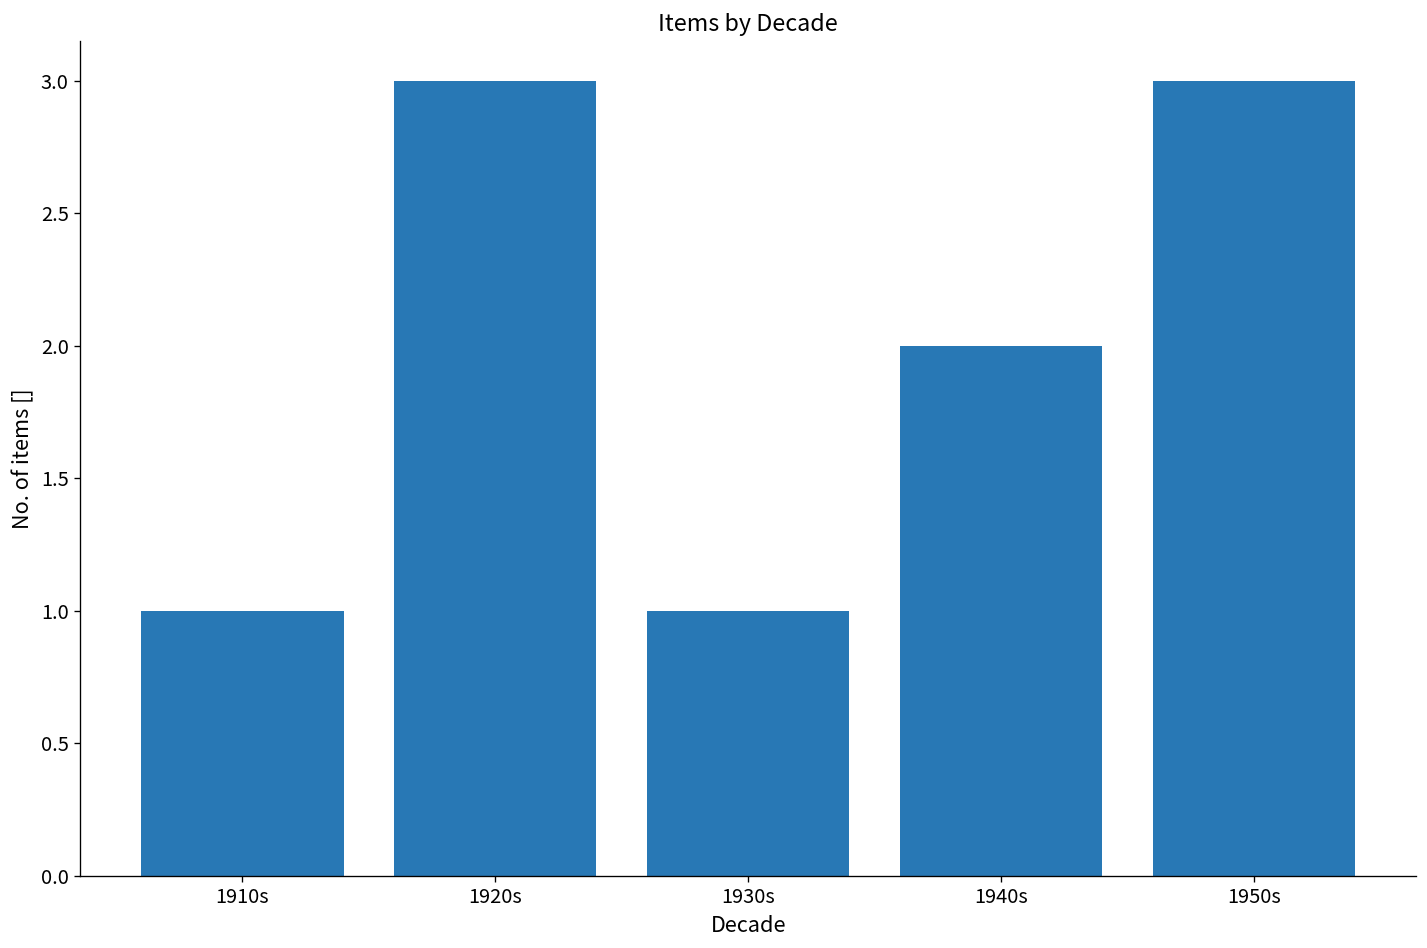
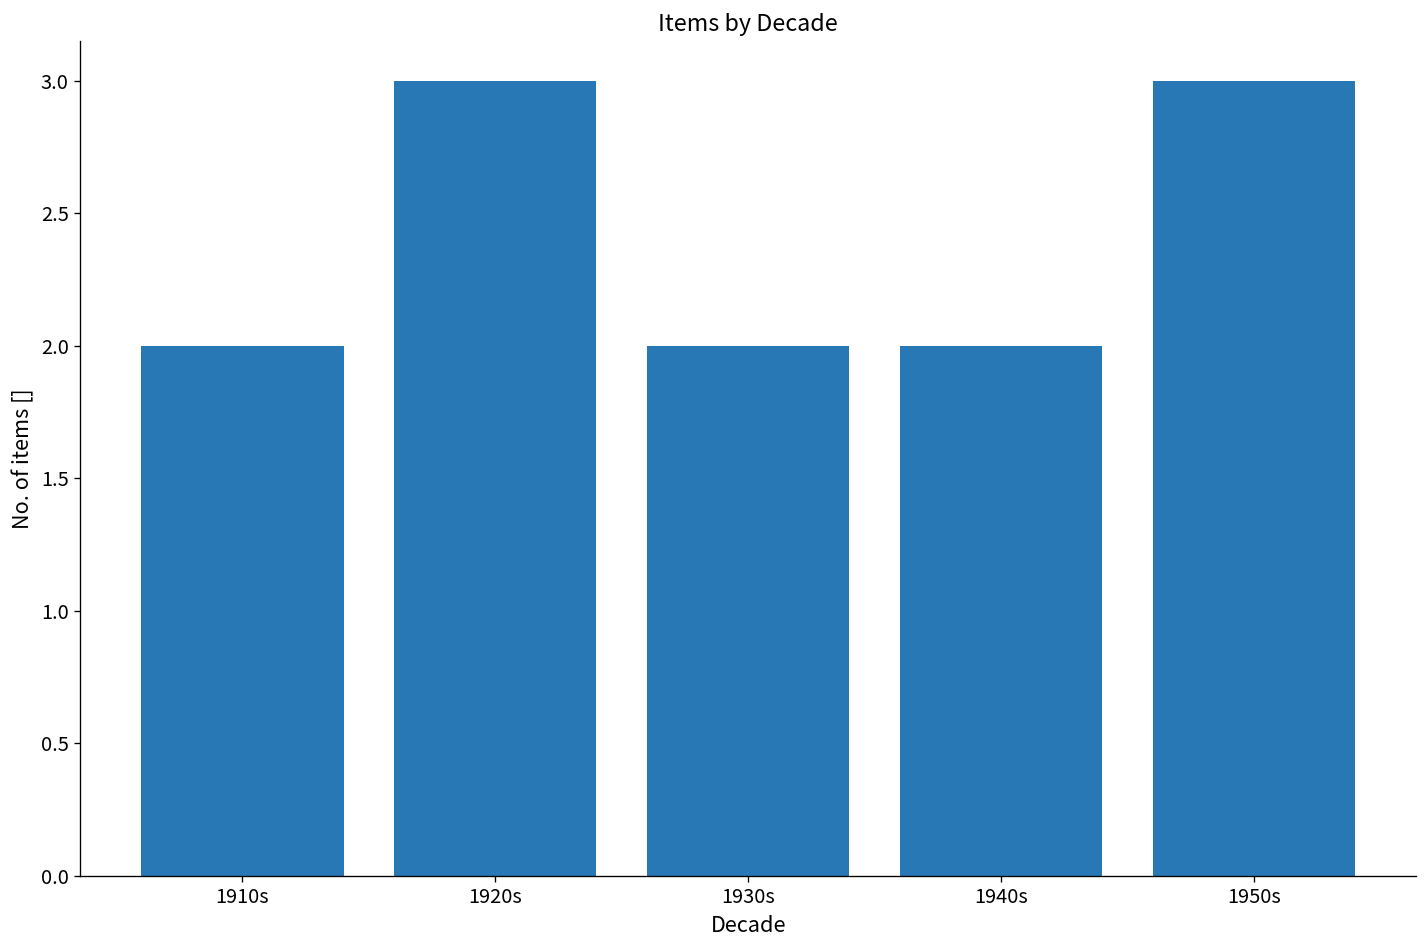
  {
-   "1910s": 1,
+   "1910s": 2,
    "1920s": 3,
-   "1930s": 1,
+   "1930s": 2,
    "1940s": 2,
    "1950s": 3
  }
